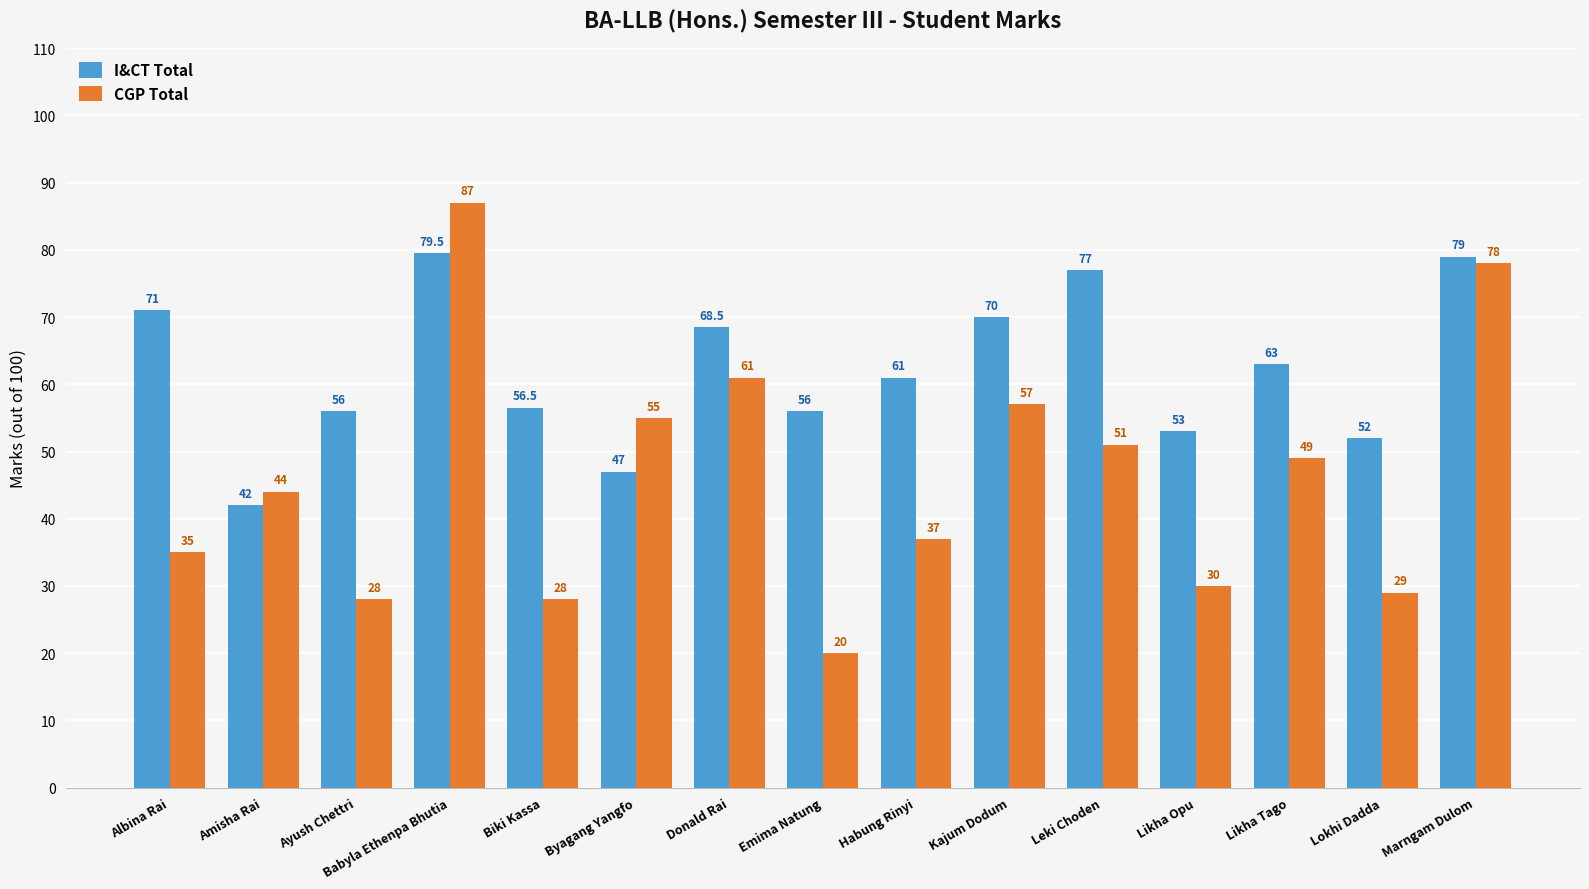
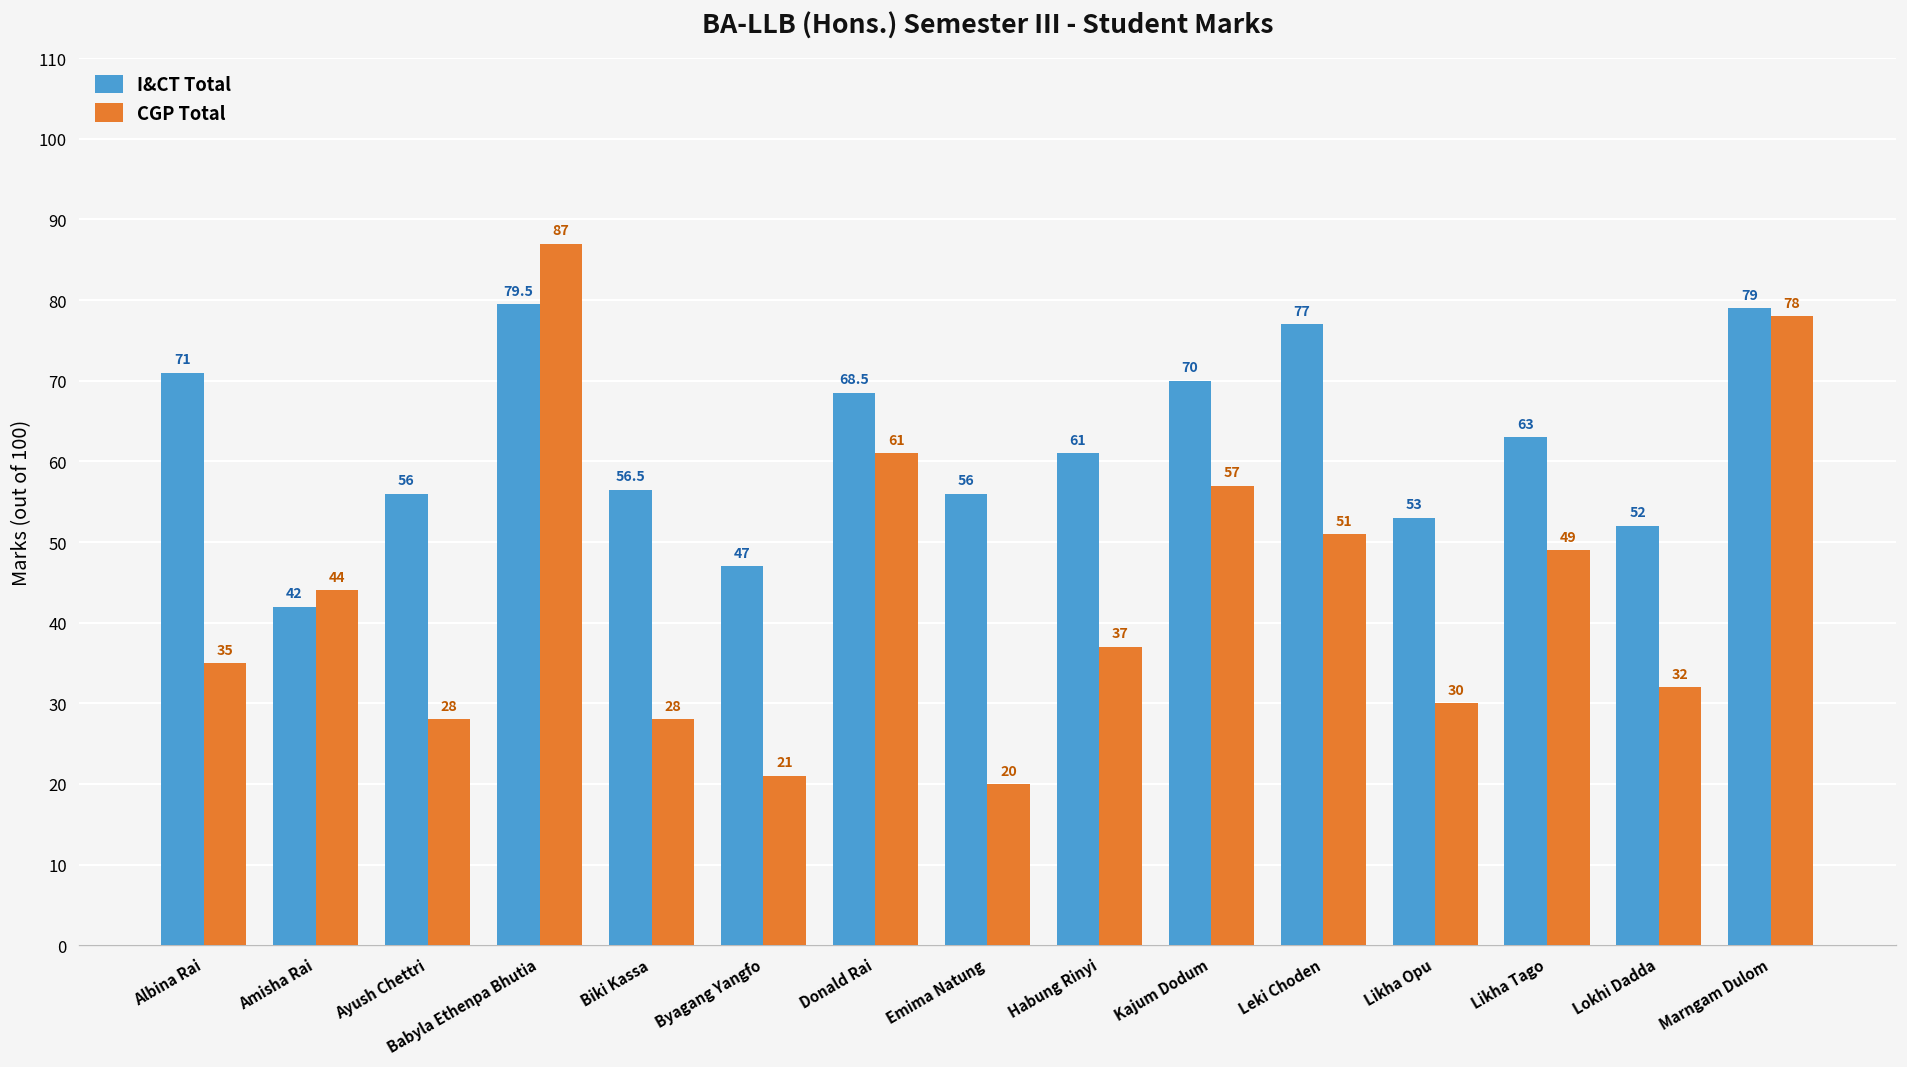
  {
    "I&CT Total": {
      "Albina Rai": 71,
      "Amisha Rai": 42,
      "Ayush Chettri": 56,
      "Babyla Ethenpa Bhutia": 79.5,
      "Biki Kassa": 56.5,
      "Byagang Yangfo": 47,
      "Donald Rai": 68.5,
      "Emima Natung": 56,
      "Habung Rinyi": 61,
      "Kajum Dodum": 70,
      "Leki Choden": 77,
      "Likha Opu": 53,
      "Likha Tago": 63,
      "Lokhi Dadda": 52,
      "Marngam Dulom": 79
    },
    "CGP Total": {
      "Albina Rai": 35,
      "Amisha Rai": 44,
      "Ayush Chettri": 28,
      "Babyla Ethenpa Bhutia": 87,
      "Biki Kassa": 28,
-     "Byagang Yangfo": 55,
+     "Byagang Yangfo": 21,
      "Donald Rai": 61,
      "Emima Natung": 20,
      "Habung Rinyi": 37,
      "Kajum Dodum": 57,
      "Leki Choden": 51,
      "Likha Opu": 30,
      "Likha Tago": 49,
-     "Lokhi Dadda": 29,
+     "Lokhi Dadda": 32,
      "Marngam Dulom": 78
    }
  }
